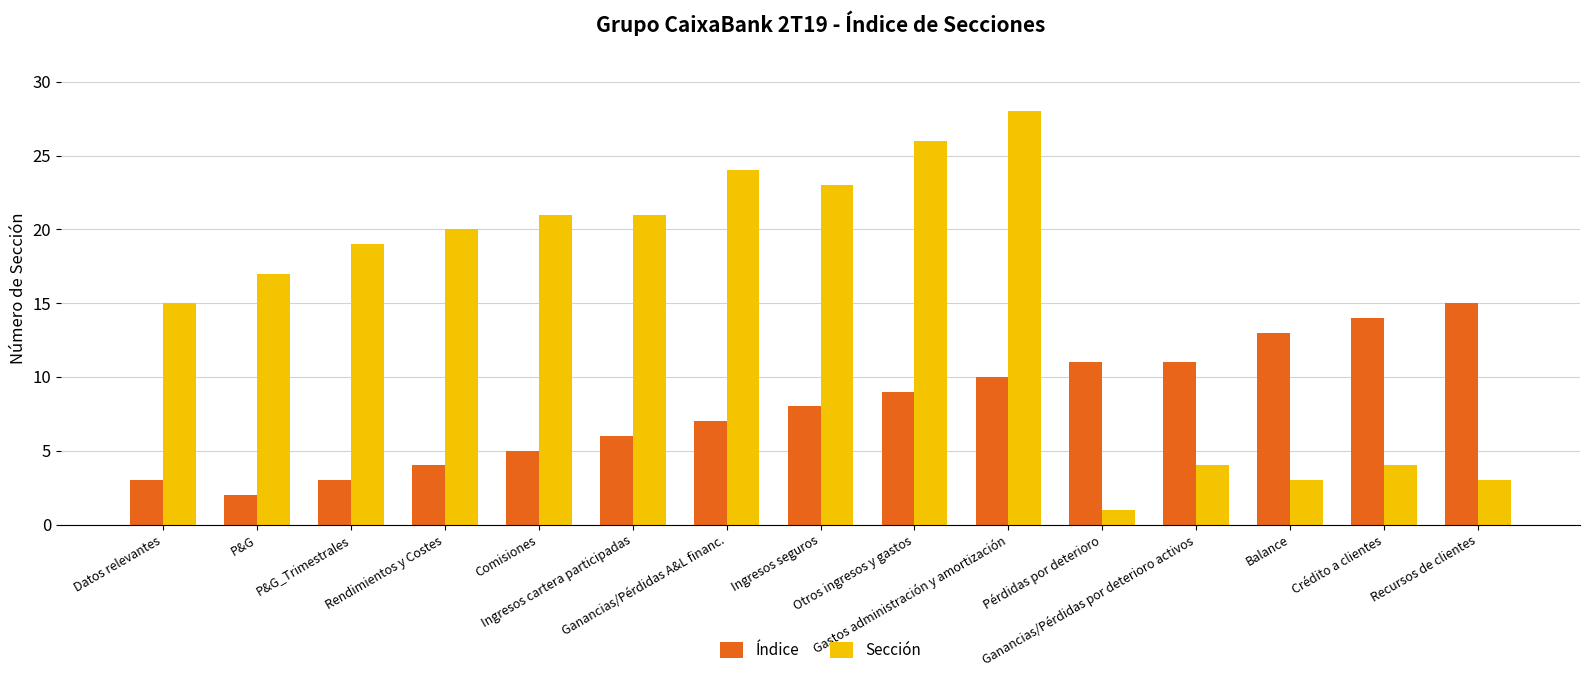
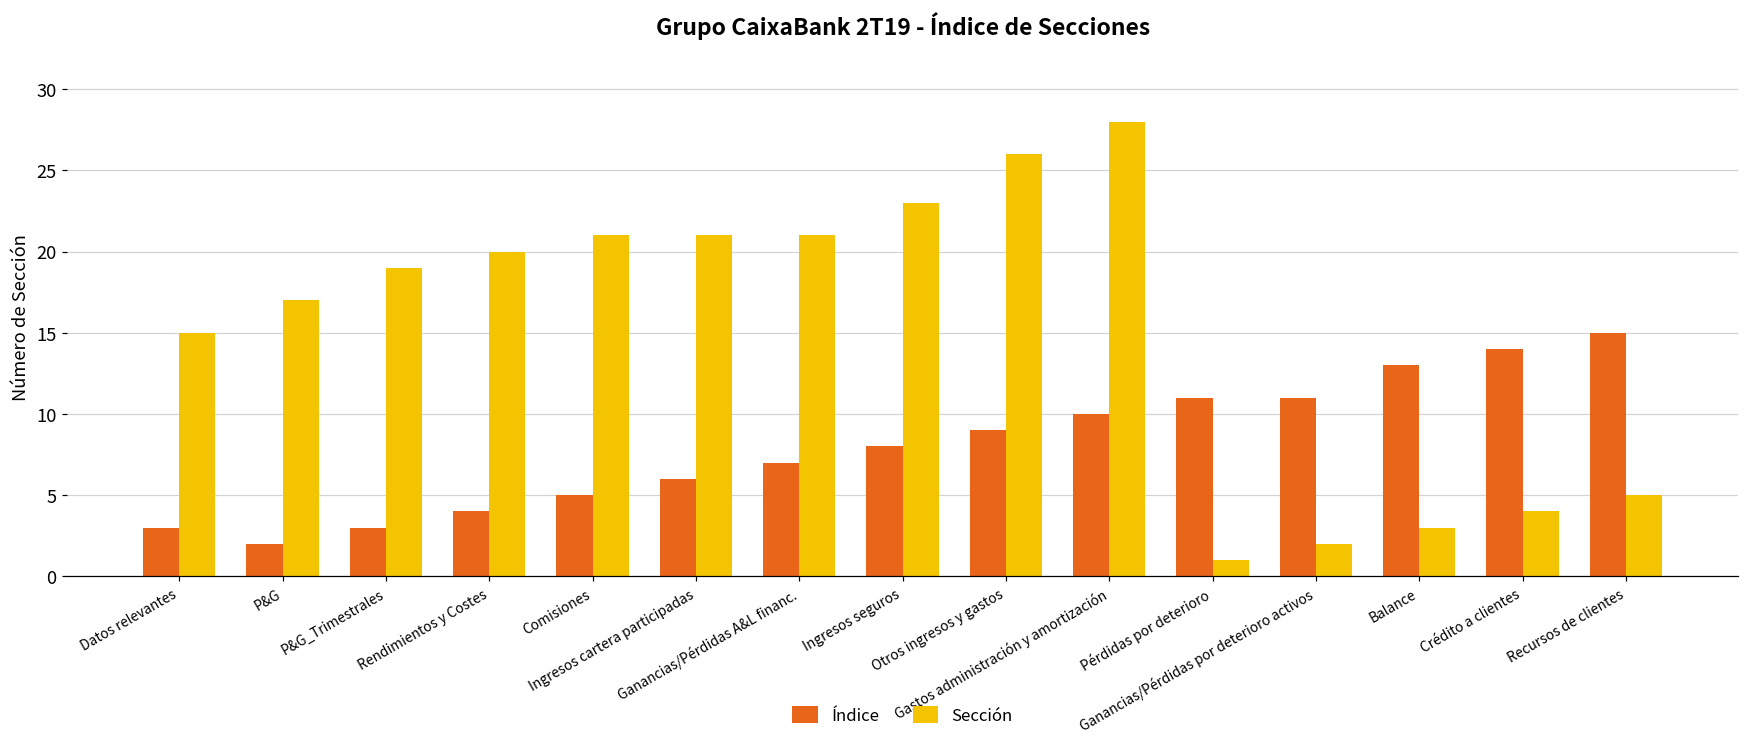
  {
    "Índice": {
      "Datos relevantes": 3,
      "P&G": 2,
      "P&G_Trimestrales": 3,
      "Rendimientos y Costes": 4,
      "Comisiones": 5,
      "Ingresos cartera participadas": 6,
      "Ganancias/Pérdidas A&L financ.": 7,
      "Ingresos seguros": 8,
      "Otros ingresos y gastos": 9,
      "Gastos administración y amortización": 10,
      "Pérdidas por deterioro": 11,
      "Ganancias/Pérdidas por deterioro activos": 11,
      "Balance": 13,
      "Crédito a clientes": 14,
      "Recursos de clientes": 15
    },
    "Sección": {
      "Datos relevantes": 15,
      "P&G": 17,
      "P&G_Trimestrales": 19,
      "Rendimientos y Costes": 20,
      "Comisiones": 21,
      "Ingresos cartera participadas": 21,
-     "Ganancias/Pérdidas A&L financ.": 24,
+     "Ganancias/Pérdidas A&L financ.": 21,
      "Ingresos seguros": 23,
      "Otros ingresos y gastos": 26,
      "Gastos administración y amortización": 28,
      "Pérdidas por deterioro": 1,
-     "Ganancias/Pérdidas por deterioro activos": 4,
+     "Ganancias/Pérdidas por deterioro activos": 2,
      "Balance": 3,
      "Crédito a clientes": 4,
-     "Recursos de clientes": 3
+     "Recursos de clientes": 5
    }
  }
